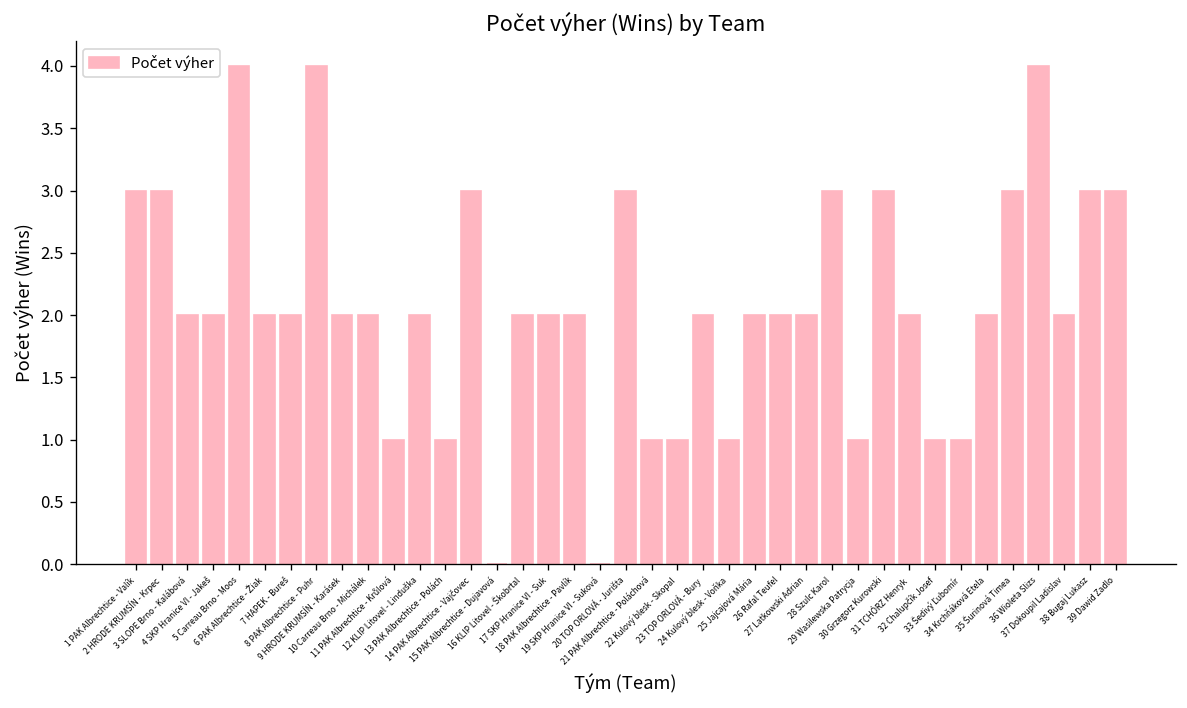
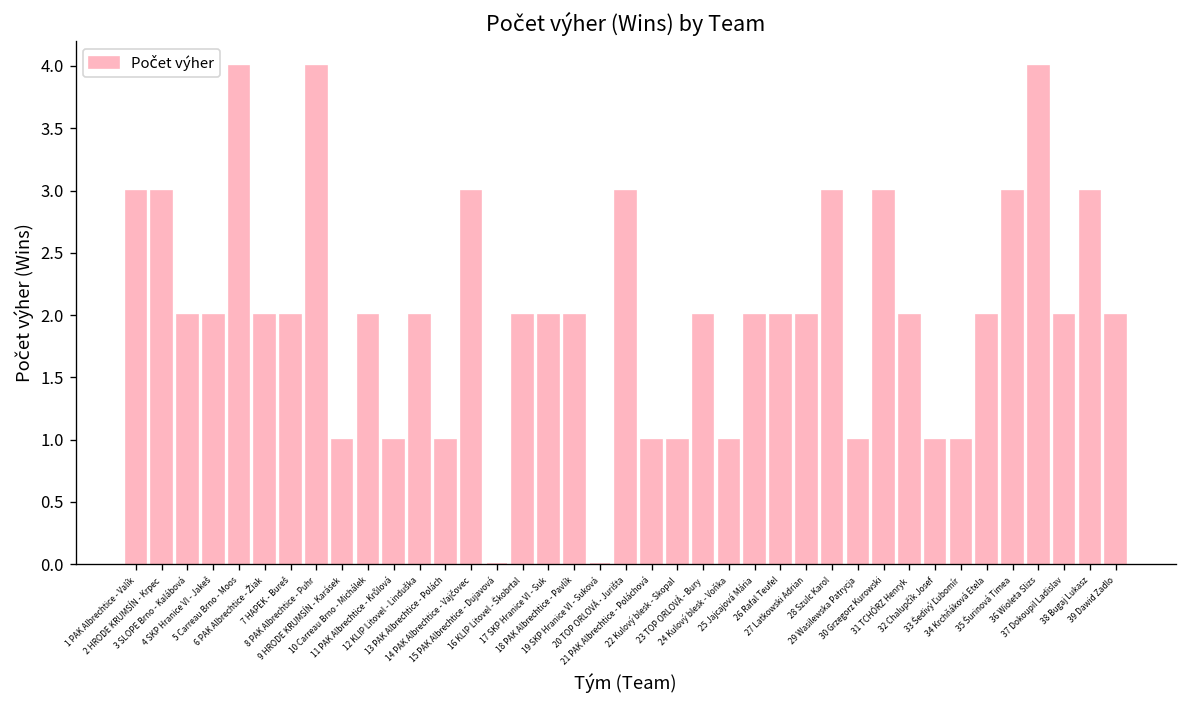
  {
    "1 PAK Albrechtice - Valík": 3,
    "2 HRODE KRUMSÍN - Krpec": 3,
    "3 SLOPE Brno - Kalábová": 2,
    "4 SKP Hranice VI - Jakeš": 2,
    "5 Carreau Brno - Moos": 4,
    "6 PAK Albrechtice - Žiak": 2,
    "7 HAPEK - Bureš": 2,
    "8 PAK Albrechtice - Puhr": 4,
-   "9 HRODE KRUMSÍN - Karásek": 2,
+   "9 HRODE KRUMSÍN - Karásek": 1,
    "10 Carreau Brno - Michálek": 2,
    "11 PAK Albrechtice - Krůlová": 1,
    "12 KLIP Litovel - Linduška": 2,
    "13 PAK Albrechtice - Polách": 1,
    "14 PAK Albrechtice - Vajčovec": 3,
    "15 PAK Albrechtice - Dujavová": 0,
    "16 KLIP Litovel - Škobrtal": 2,
    "17 SKP Hranice VI - Suk": 2,
    "18 PAK Albrechtice - Pavlík": 2,
    "19 SKP Hranice VI - Suková": 0,
    "20 TOP ORLOVÁ - Jurišta": 3,
    "21 PAK Albrechtice - Poláchová": 1,
    "22 Kulový blesk - Skopal": 1,
    "23 TOP ORLOVÁ - Bury": 2,
    "24 Kulový blesk - Voňka": 1,
    "25 Jajcajová Mária": 2,
    "26 Rafal Teufel": 2,
    "27 Latkowski Adrian": 2,
    "28 Szulc Karol": 3,
    "29 Wasilewska Patrycja": 1,
    "30 Grzegorz Kurowski": 3,
    "31 TCHÓRZ Henryk": 2,
    "32 Chalupčík Josef": 1,
    "33 Šedivý Ľubomír": 1,
    "34 Krchňáková Etela": 2,
    "35 Šurinová Timea": 3,
    "36 Wioleta Slizs": 4,
    "37 Dokoupil Ladislav": 2,
    "38 Bugaj Lukasz": 3,
-   "39 Dawid Zadlo": 3
+   "39 Dawid Zadlo": 2
  }
